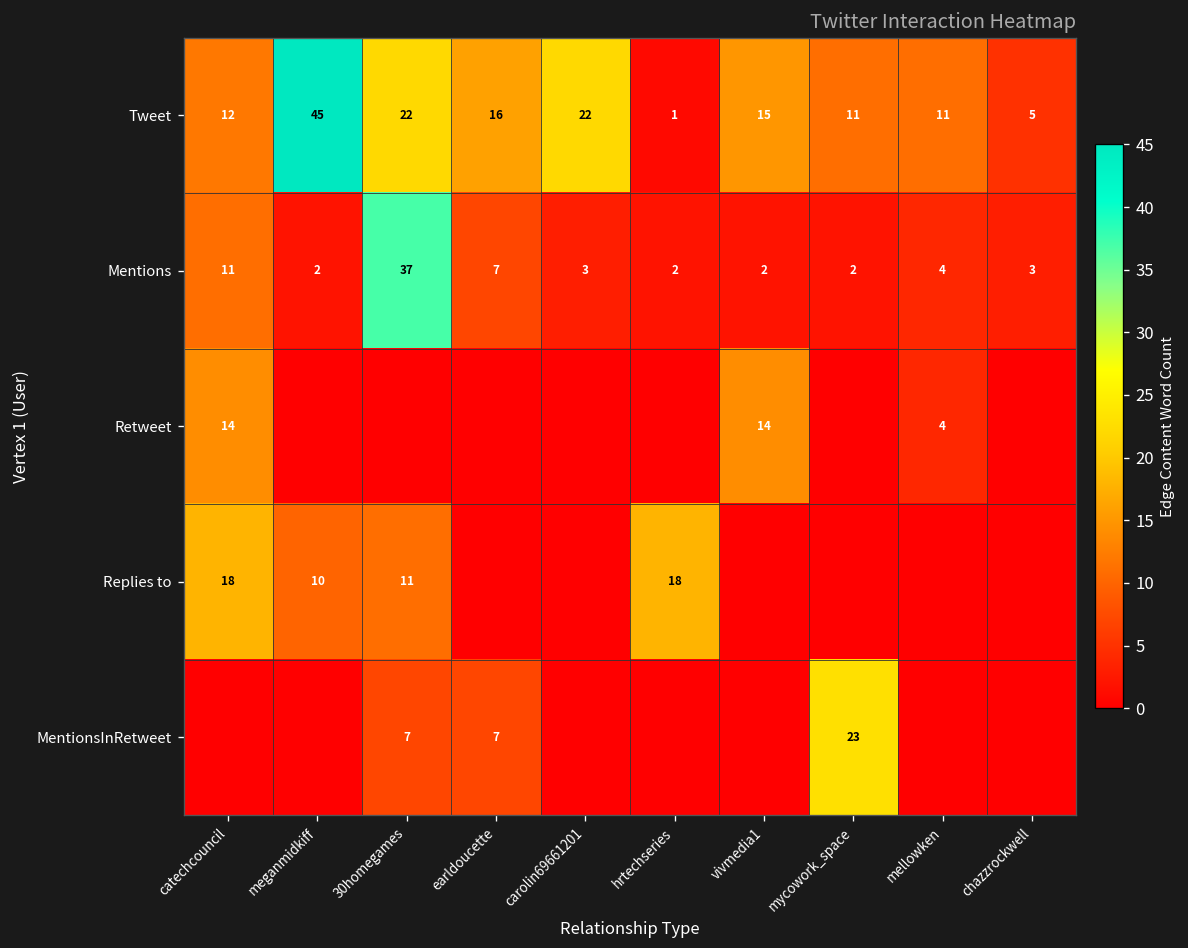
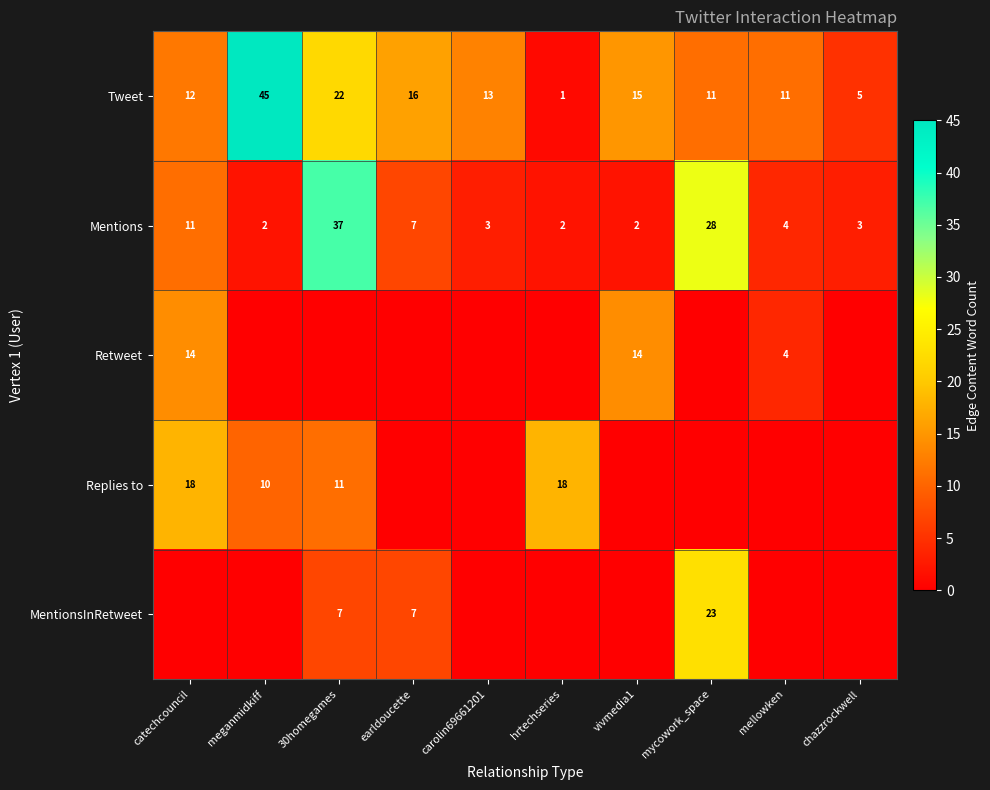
  {
    "Tweet": {
      "catechcouncil": 12,
      "meganmidkiff": 45,
      "30homegames": 22,
      "earldoucette": 16,
-     "carolin69661201": 22,
+     "carolin69661201": 13,
      "hrtechseries": 1,
      "vivmedia1": 15,
      "mycowork_space": 11,
      "mellowken": 11,
      "chazzrockwell": 5
    },
    "Mentions": {
      "catechcouncil": 11,
      "meganmidkiff": 2,
      "30homegames": 37,
      "earldoucette": 7,
      "carolin69661201": 3,
      "hrtechseries": 2,
      "vivmedia1": 2,
-     "mycowork_space": 2,
+     "mycowork_space": 28,
      "mellowken": 4,
      "chazzrockwell": 3
    },
    "Retweet": {
      "catechcouncil": 14,
      "vivmedia1": 14,
      "mellowken": 4
    },
    "Replies to": {
      "catechcouncil": 18,
      "meganmidkiff": 10,
      "30homegames": 11,
      "hrtechseries": 18
    },
    "MentionsInRetweet": {
      "30homegames": 7,
      "earldoucette": 7,
      "mycowork_space": 23
    }
  }
